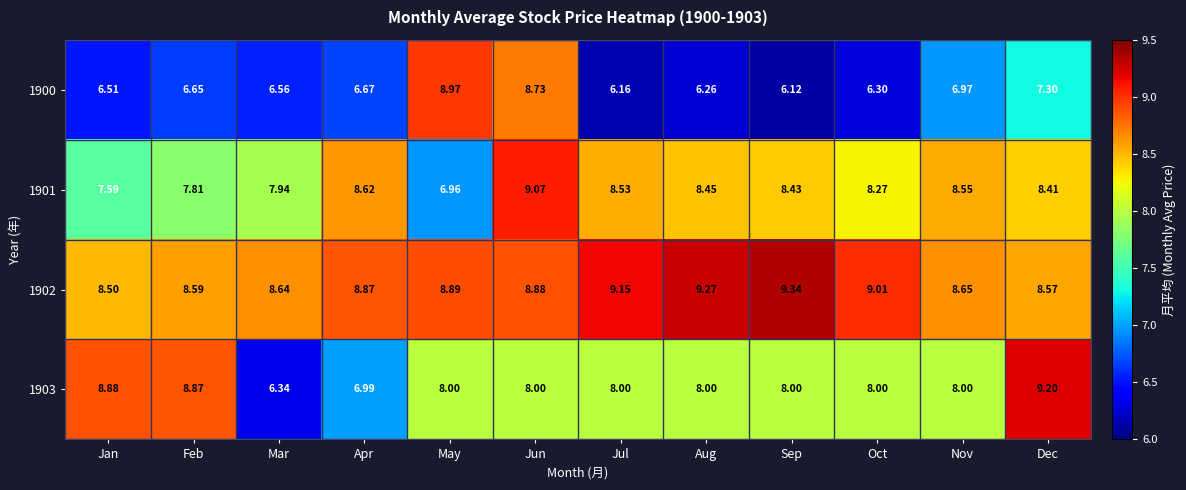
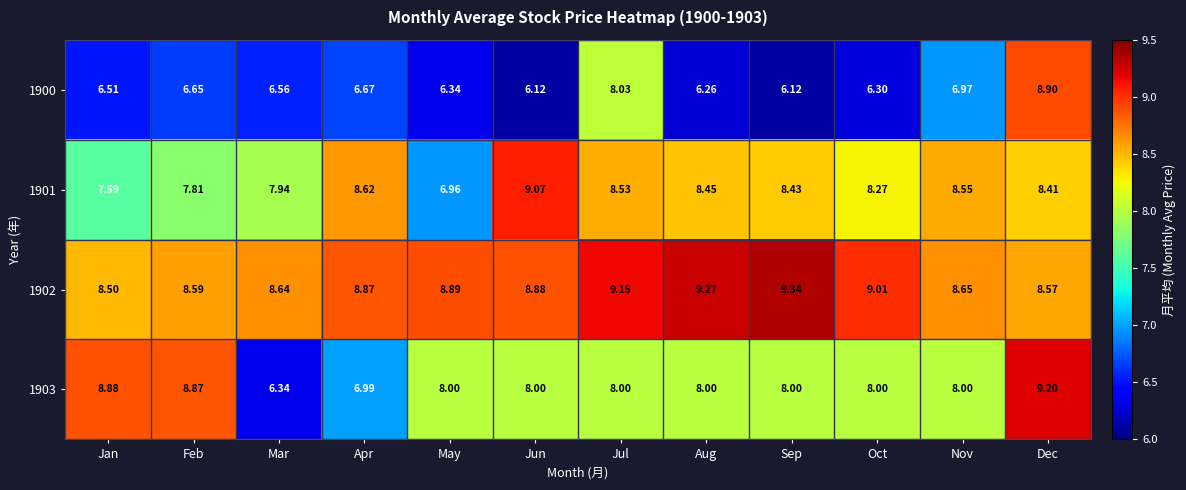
  {
    "1900": {
      "Jan": 6.51,
      "Feb": 6.65,
      "Mar": 6.56,
      "Apr": 6.67,
-     "May": 8.97,
-     "Jun": 8.73,
-     "Jul": 6.16,
+     "May": 6.34,
+     "Jun": 6.12,
+     "Jul": 8.03,
      "Aug": 6.26,
      "Sep": 6.12,
      "Oct": 6.30,
      "Nov": 6.97,
-     "Dec": 7.30
+     "Dec": 8.90
    },
    "1901": {
      "Jan": 7.59,
      "Feb": 7.81,
      "Mar": 7.94,
      "Apr": 8.62,
      "May": 6.96,
      "Jun": 9.07,
      "Jul": 8.53,
      "Aug": 8.45,
      "Sep": 8.43,
      "Oct": 8.27,
      "Nov": 8.55,
      "Dec": 8.41
    },
    "1902": {
      "Jan": 8.50,
      "Feb": 8.59,
      "Mar": 8.64,
      "Apr": 8.87,
      "May": 8.89,
      "Jun": 8.88,
      "Jul": 9.15,
      "Aug": 9.27,
      "Sep": 9.34,
      "Oct": 9.01,
      "Nov": 8.65,
      "Dec": 8.57
    },
    "1903": {
      "Jan": 8.88,
      "Feb": 8.87,
      "Mar": 6.34,
      "Apr": 6.99,
      "May": 8.00,
      "Jun": 8.00,
      "Jul": 8.00,
      "Aug": 8.00,
      "Sep": 8.00,
      "Oct": 8.00,
      "Nov": 8.00,
      "Dec": 9.20
    }
  }
